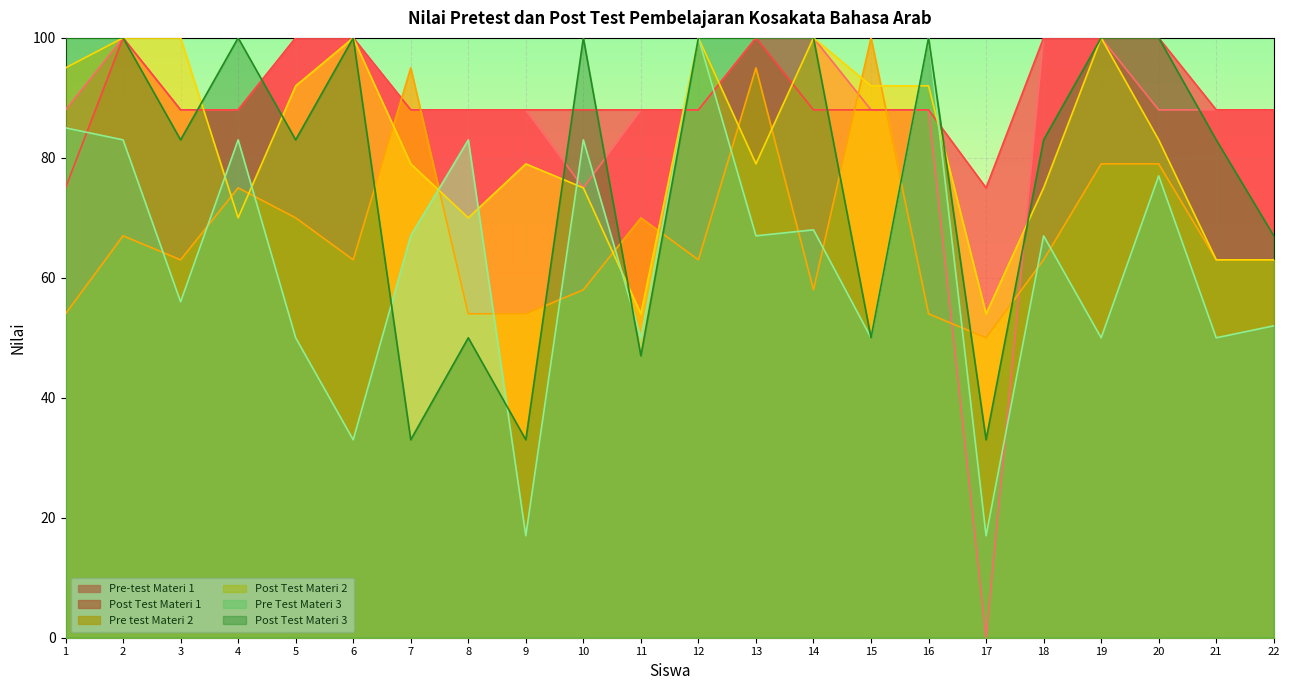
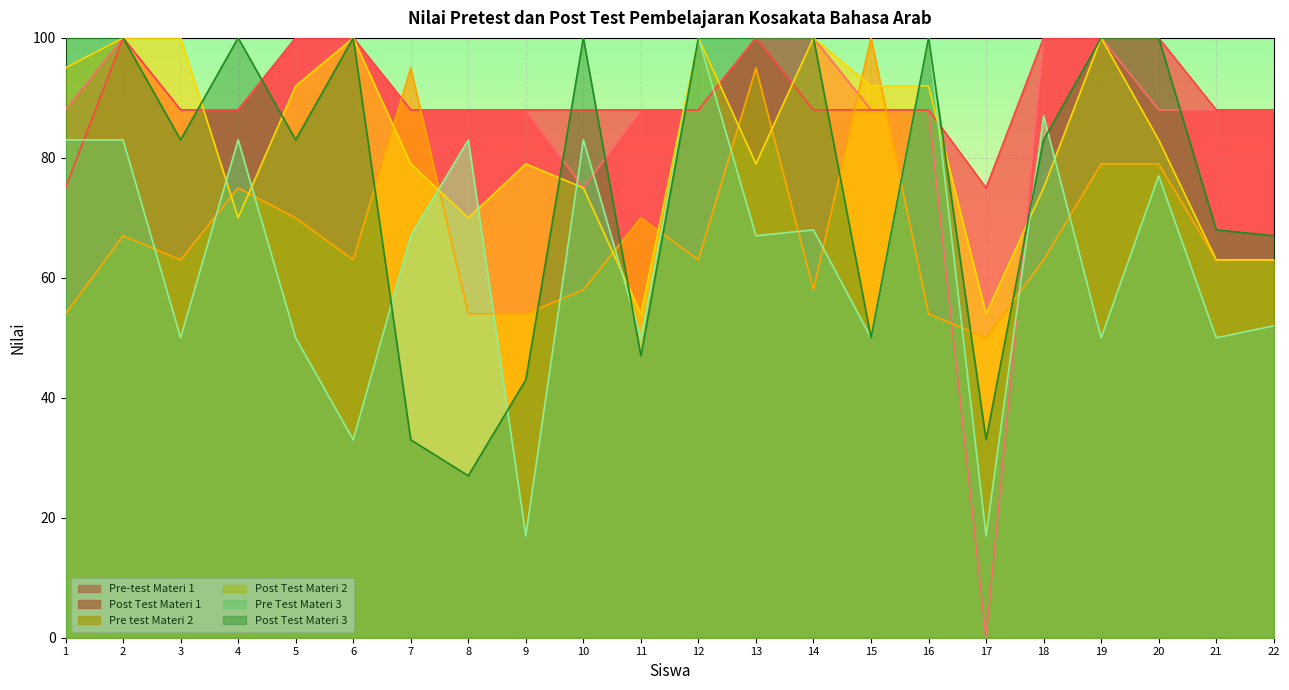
  {
    "Pre Test Materi 3": {
-     "1": 85,
+     "1": 83,
      "2": 83,
-     "3": 56,
+     "3": 50,
      "4": 83,
      "5": 50,
      "6": 33,
      "7": 67,
      "8": 83,
      "9": 17,
      "10": 83,
      "11": 50,
      "13": 67,
      "14": 68,
      "17": 17,
-     "18": 67,
+     "18": 87,
      "19": 50,
      "20": 77,
      "21": 50,
      "22": 52
    },
    "Post Test Materi 3": {
      "1": 100,
      "3": 83,
      "4": 100,
      "5": 83,
      "7": 33,
-     "8": 50,
-     "9": 33,
+     "8": 27,
+     "9": 43,
      "10": 100,
      "11": 47,
      "17": 33,
      "18": 83,
-     "21": 83,
+     "21": 68,
      "22": 67
    }
  }
